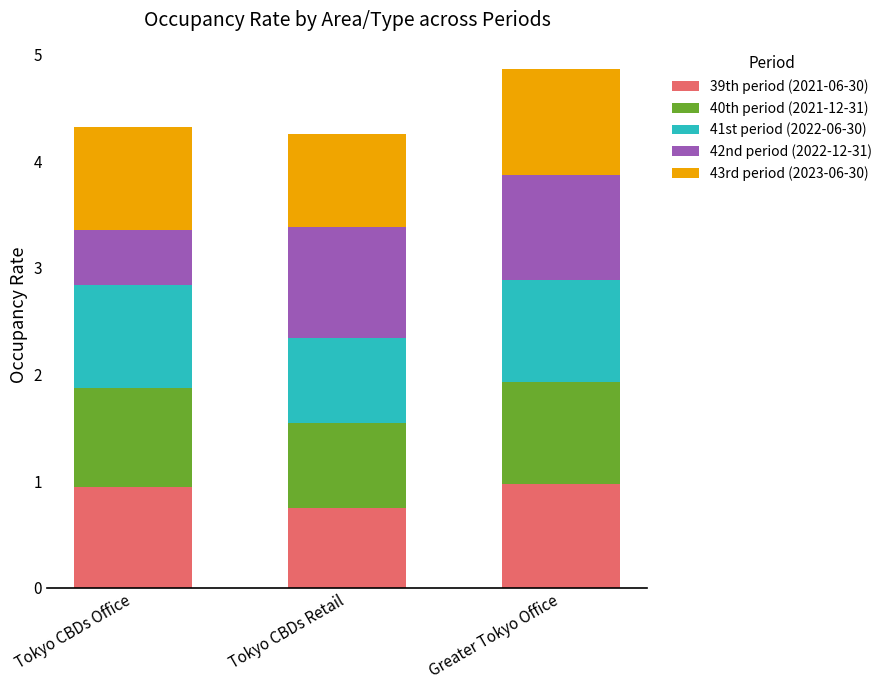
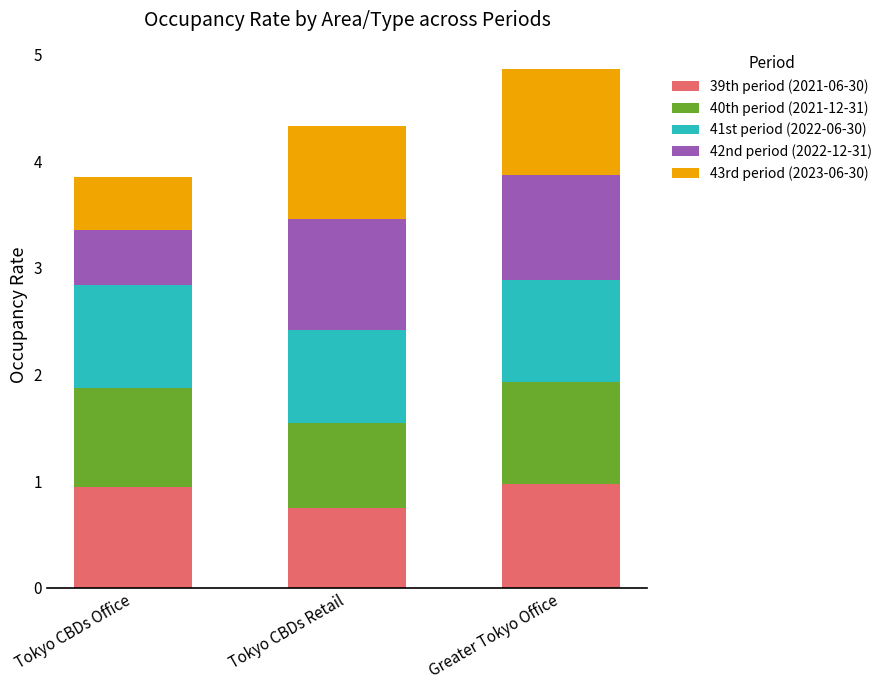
  {
    "39th period (2021-06-30)": {
      "Tokyo CBDs Office": 0.94,
      "Tokyo CBDs Retail": 0.75,
      "Greater Tokyo Office": 0.98
    },
    "40th period (2021-12-31)": {
      "Tokyo CBDs Office": 0.93,
      "Tokyo CBDs Retail": 0.80,
      "Greater Tokyo Office": 0.96
    },
    "41st period (2022-06-30)": {
      "Tokyo CBDs Office": 0.97,
-     "Tokyo CBDs Retail": 0.80,
+     "Tokyo CBDs Retail": 0.87,
      "Greater Tokyo Office": 0.95
    },
    "42nd period (2022-12-31)": {
      "Tokyo CBDs Office": 0.51,
      "Tokyo CBDs Retail": 1.04,
      "Greater Tokyo Office": 0.98
    },
    "43rd period (2023-06-30)": {
-     "Tokyo CBDs Office": 0.96,
+     "Tokyo CBDs Office": 0.50,
      "Tokyo CBDs Retail": 0.87,
      "Greater Tokyo Office": 1.00
    }
  }
